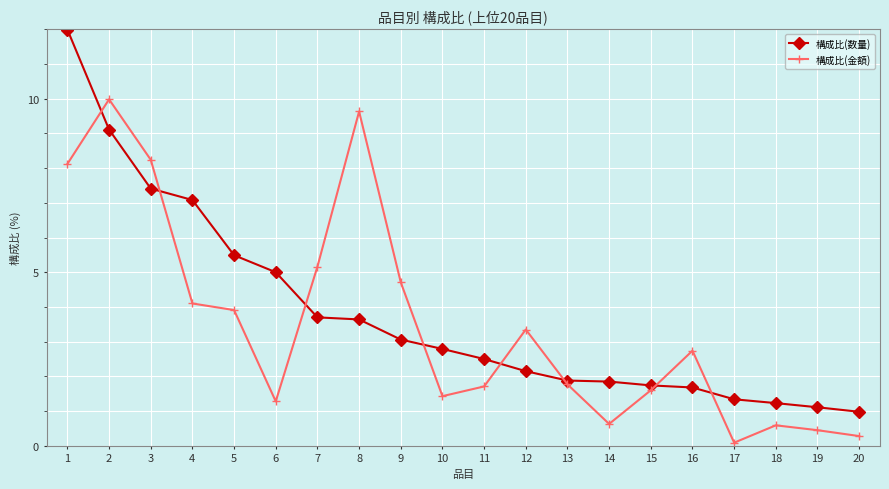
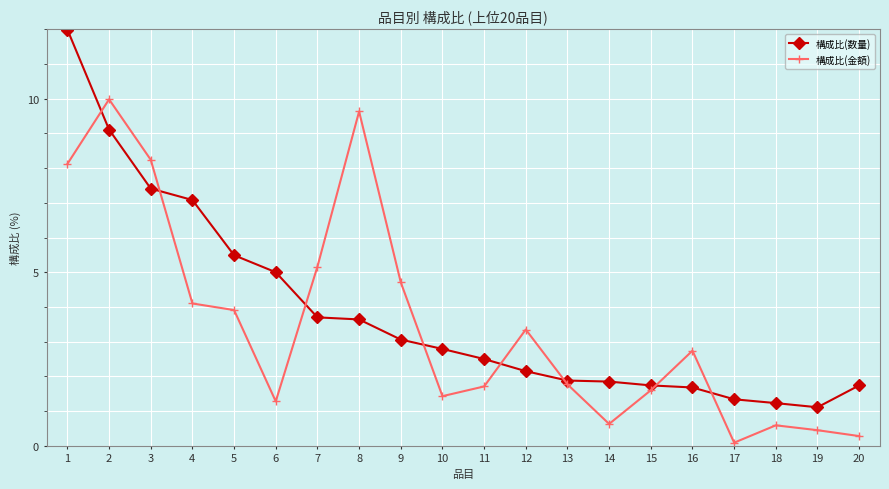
  {
    "構成比(数量)": {
      "1": 12.0,
      "2": 9.1,
      "3": 7.4,
      "4": 7.1,
      "5": 5.5,
      "6": 5.0,
      "7": 3.7,
      "8": 3.6,
      "9": 3.1,
      "10": 2.8,
      "11": 2.5,
      "12": 2.2,
      "13": 1.9,
      "14": 1.9,
      "15": 1.7,
      "16": 1.7,
      "17": 1.3,
      "18": 1.2,
      "19": 1.1,
-     "20": 1.0
+     "20": 1.7
    },
    "構成比(金額)": {
      "1": 8.1,
      "2": 10.0,
      "3": 8.2,
      "4": 4.1,
      "5": 3.9,
      "6": 1.3,
      "7": 5.2,
      "8": 9.6,
      "9": 4.7,
      "10": 1.4,
      "11": 1.7,
      "12": 3.4,
      "13": 1.8,
      "14": 0.6,
      "15": 1.6,
      "16": 2.7,
      "17": 0.1,
      "18": 0.6,
      "19": 0.5,
      "20": 0.3
    }
  }
